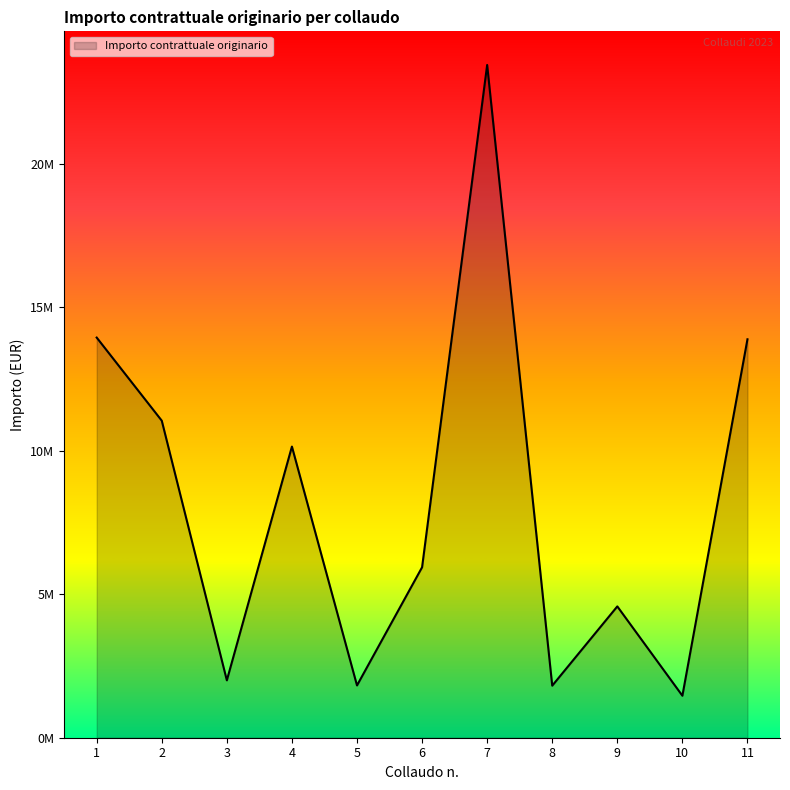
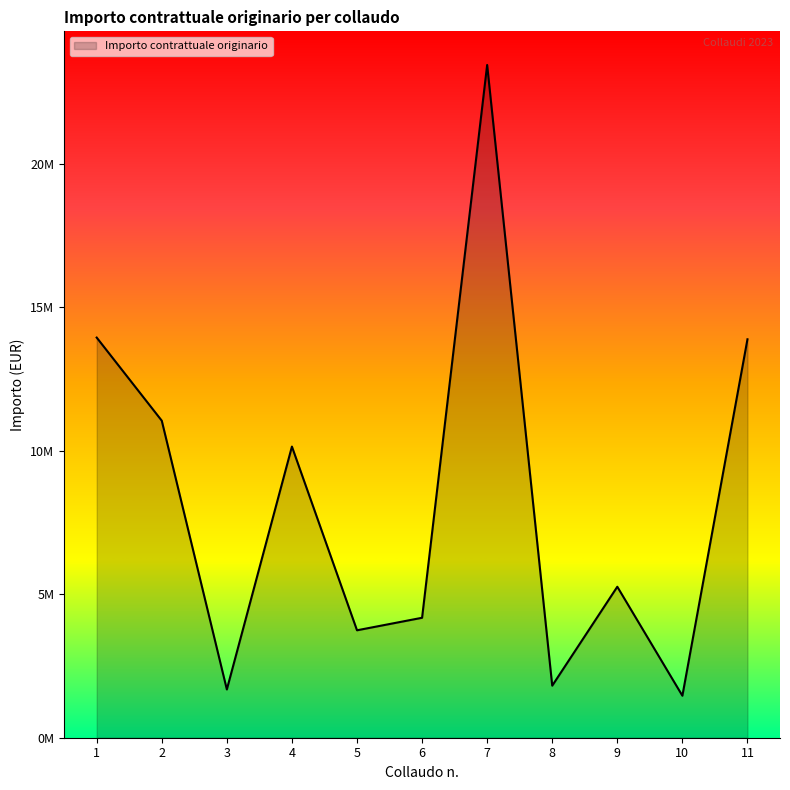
  {
    "1": 13900000,
    "2": 11000000,
-   "3": 2000000,
+   "3": 1700000,
    "4": 10100000,
-   "5": 1800000,
-   "6": 5900000,
+   "5": 3700000,
+   "6": 4200000,
    "7": 23400000,
    "8": 1800000,
-   "9": 4600000,
+   "9": 5300000,
    "10": 1500000,
    "11": 13900000
  }
